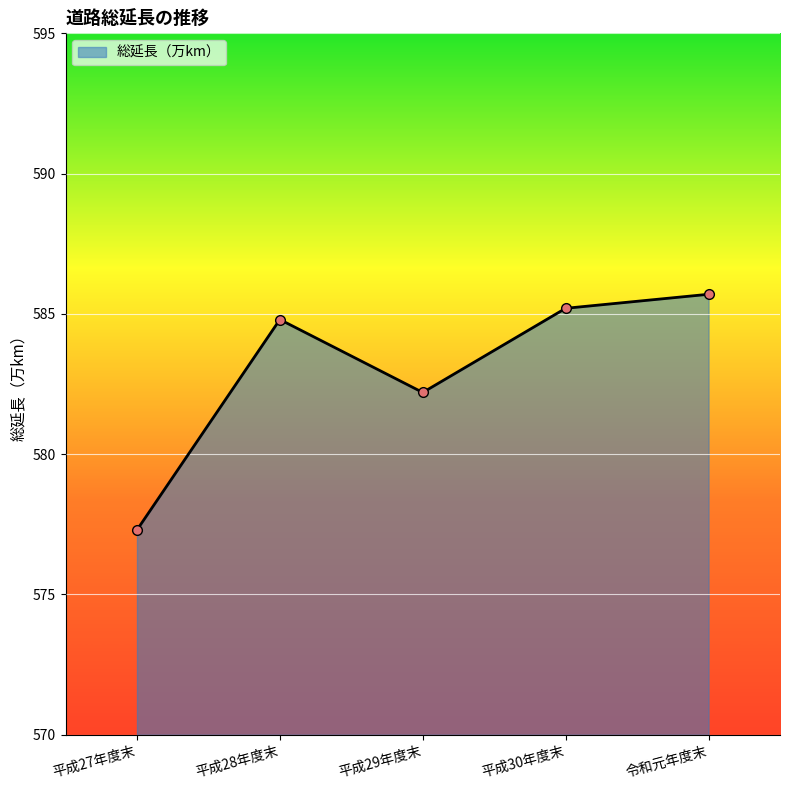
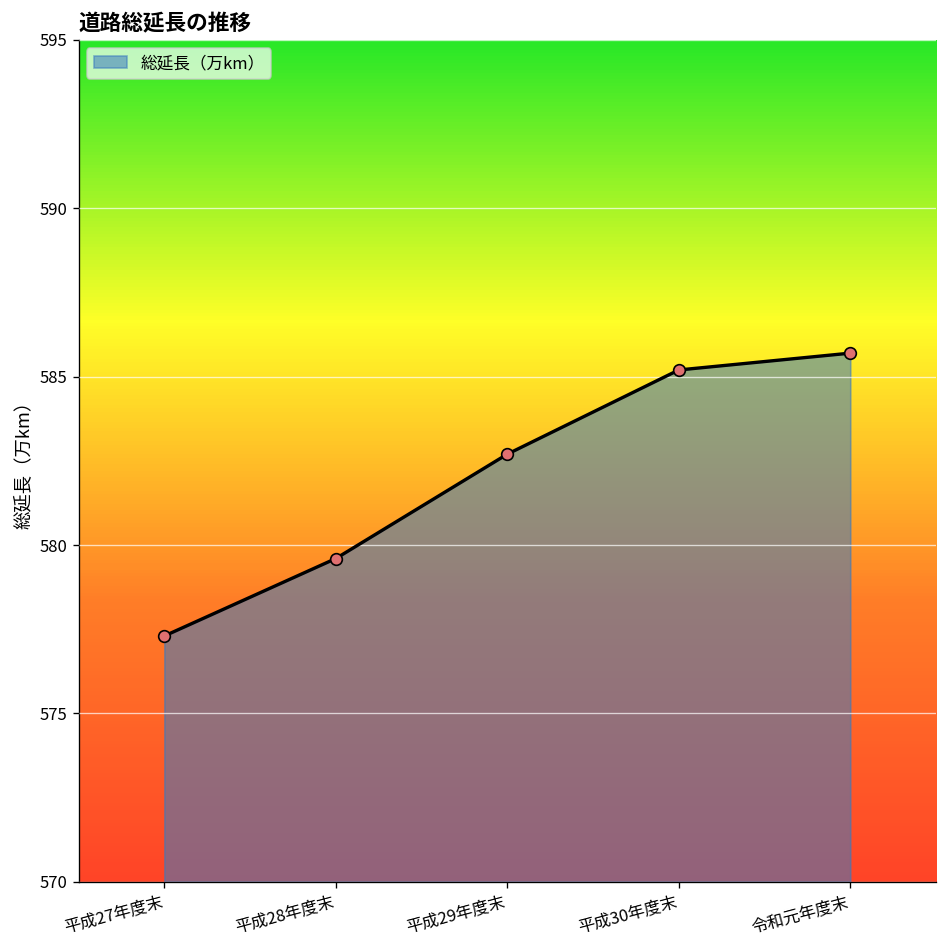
  {
    "平成27年度末": 577.3,
-   "平成28年度末": 584.8,
-   "平成29年度末": 582.2,
+   "平成28年度末": 579.6,
+   "平成29年度末": 582.7,
    "平成30年度末": 585.2,
    "令和元年度末": 585.7
  }
